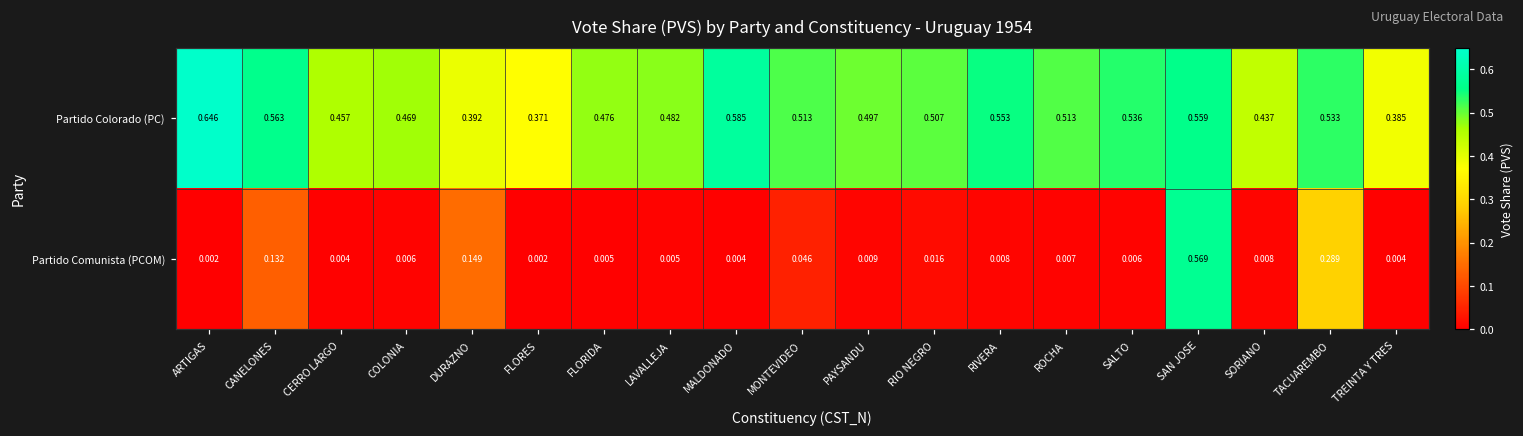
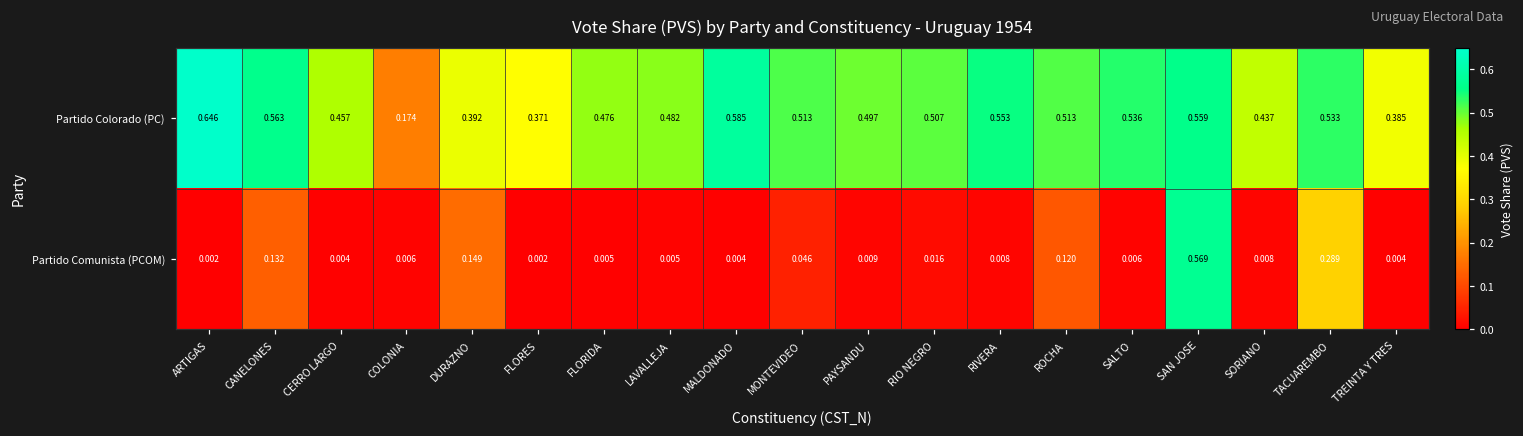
  {
    "Partido Colorado (PC)": {
      "ARTIGAS": 0.646,
      "CANELONES": 0.563,
      "CERRO LARGO": 0.457,
-     "COLONIA": 0.469,
+     "COLONIA": 0.174,
      "DURAZNO": 0.392,
      "FLORES": 0.371,
      "FLORIDA": 0.476,
      "LAVALLEJA": 0.482,
      "MALDONADO": 0.585,
      "MONTEVIDEO": 0.513,
      "PAYSANDU": 0.497,
      "RIO NEGRO": 0.507,
      "RIVERA": 0.553,
      "ROCHA": 0.513,
      "SALTO": 0.536,
      "SAN JOSE": 0.559,
      "SORIANO": 0.437,
      "TACUAREMBO": 0.533,
      "TREINTA Y TRES": 0.385
    },
    "Partido Comunista (PCOM)": {
      "ARTIGAS": 0.002,
      "CANELONES": 0.132,
      "CERRO LARGO": 0.004,
      "COLONIA": 0.006,
      "DURAZNO": 0.149,
      "FLORES": 0.002,
      "FLORIDA": 0.005,
      "LAVALLEJA": 0.005,
      "MALDONADO": 0.004,
      "MONTEVIDEO": 0.046,
      "PAYSANDU": 0.009,
      "RIO NEGRO": 0.016,
      "RIVERA": 0.008,
-     "ROCHA": 0.007,
+     "ROCHA": 0.120,
      "SALTO": 0.006,
      "SAN JOSE": 0.569,
      "SORIANO": 0.008,
      "TACUAREMBO": 0.289,
      "TREINTA Y TRES": 0.004
    }
  }
